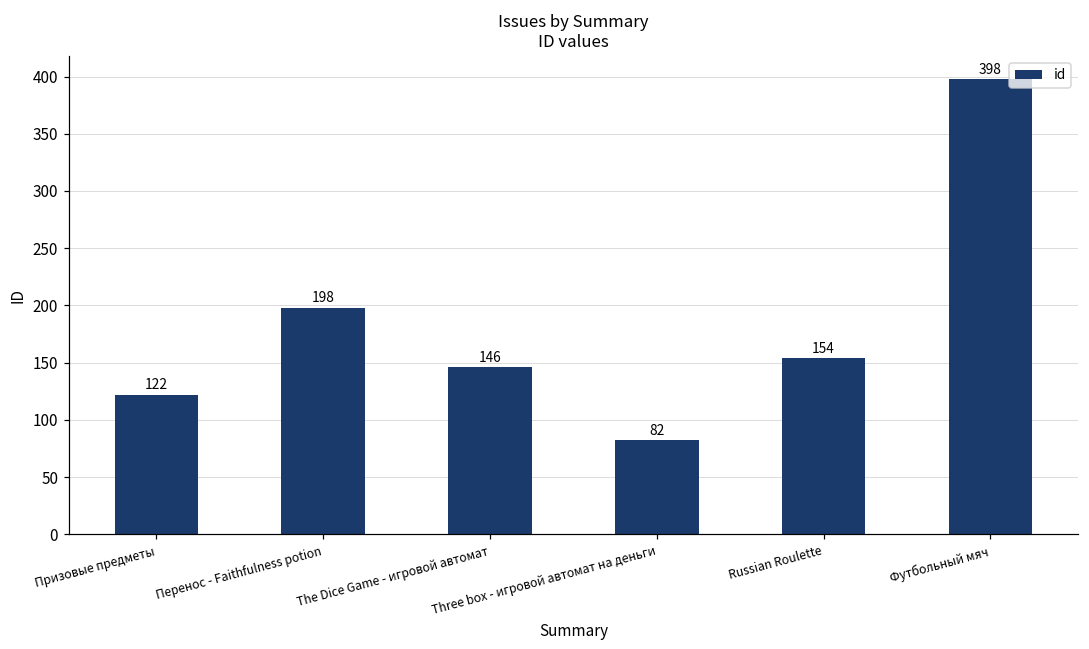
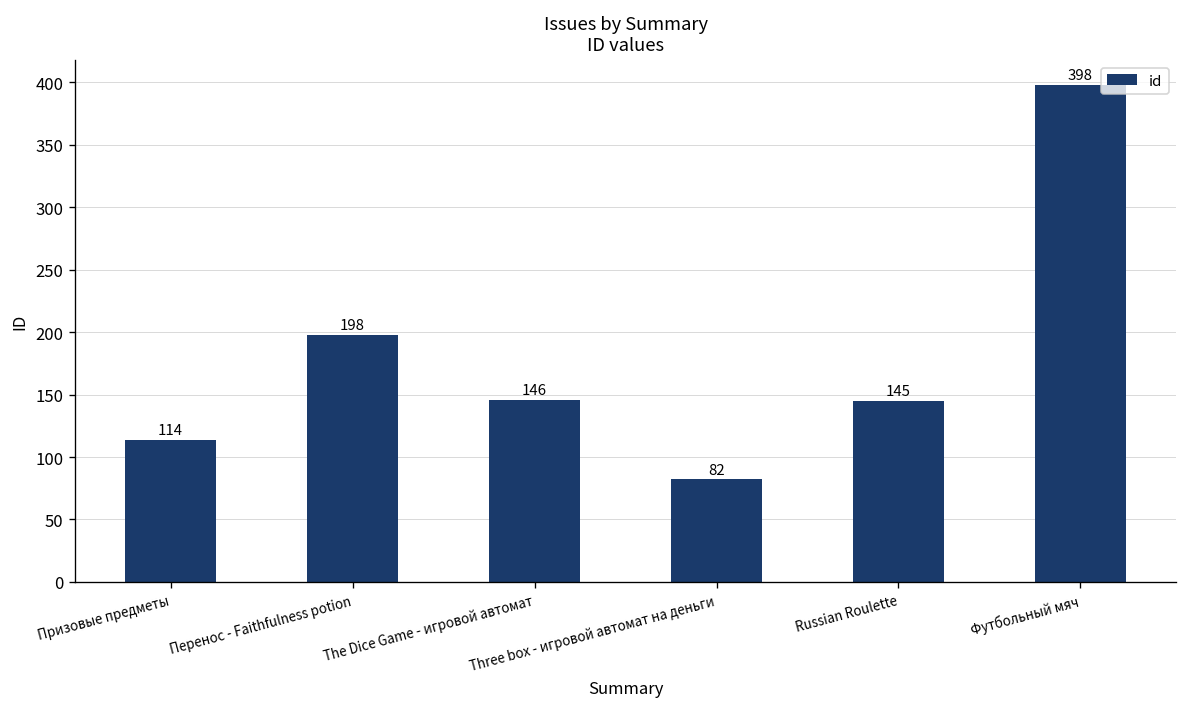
  {
-   "Призовые предметы": 122,
+   "Призовые предметы": 114,
    "Перенос - Faithfulness potion": 198,
    "The Dice Game - игровой автомат": 146,
    "Three box - игровой автомат на деньги": 82,
-   "Russian Roulette": 154,
+   "Russian Roulette": 145,
    "Футбольный мяч": 398
  }
